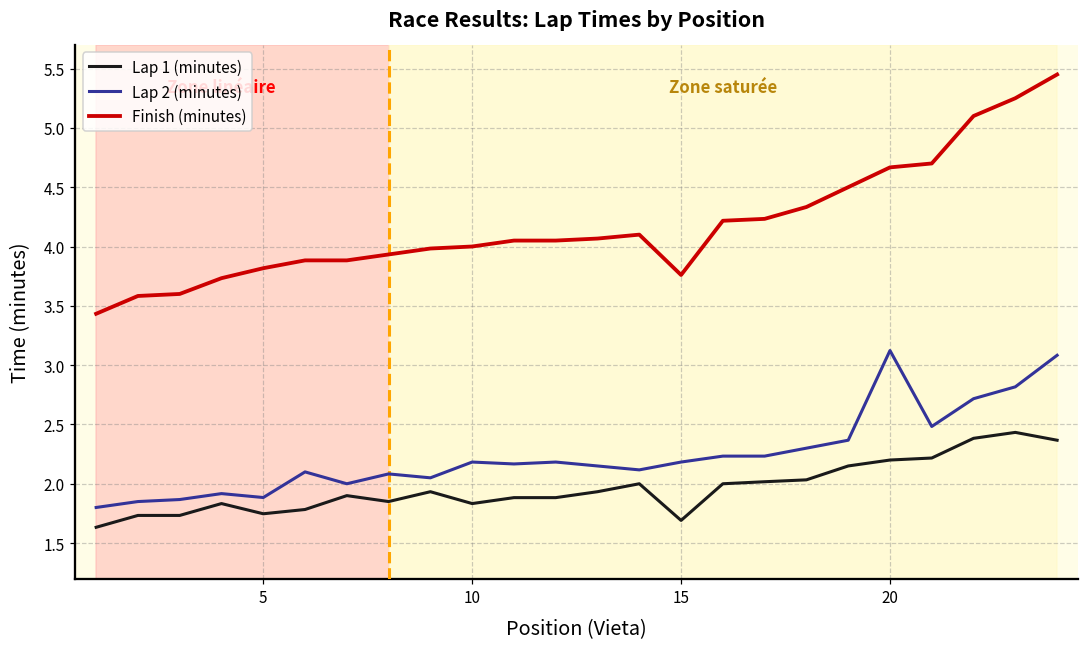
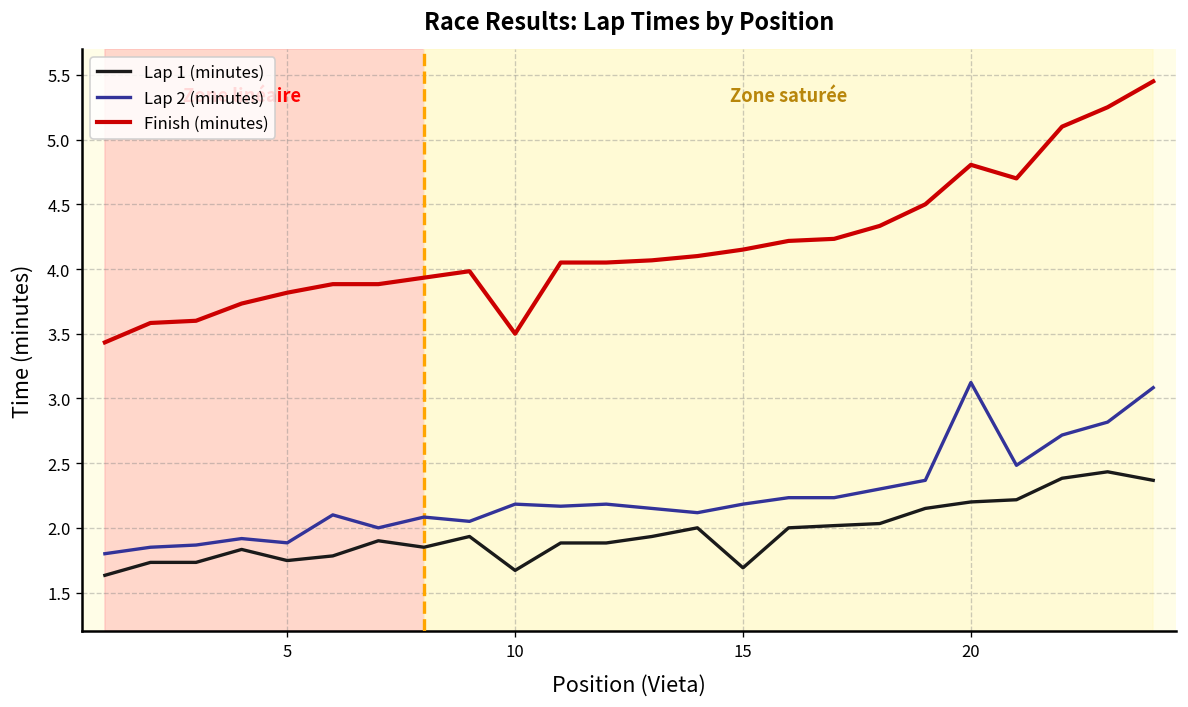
  {
    "Lap 1 (minutes)": {
      "5": 1.75,
-     "10": 1.83,
+     "10": 1.67,
      "15": 1.69,
      "20": 2.20
    },
    "Lap 2 (minutes)": {
      "5": 1.88,
      "10": 2.18,
      "15": 2.18,
      "20": 3.12
    },
    "Finish (minutes)": {
      "5": 3.82,
-     "10": 4.0,
-     "15": 3.76,
-     "20": 4.67
+     "10": 3.5,
+     "15": 4.15,
+     "20": 4.81
    }
  }
